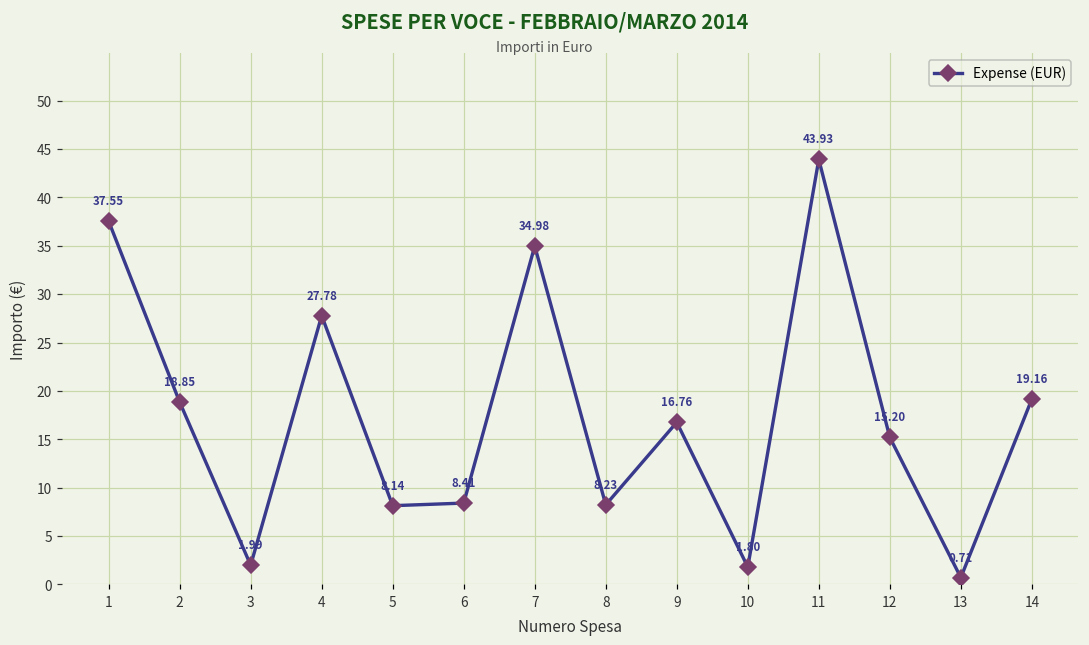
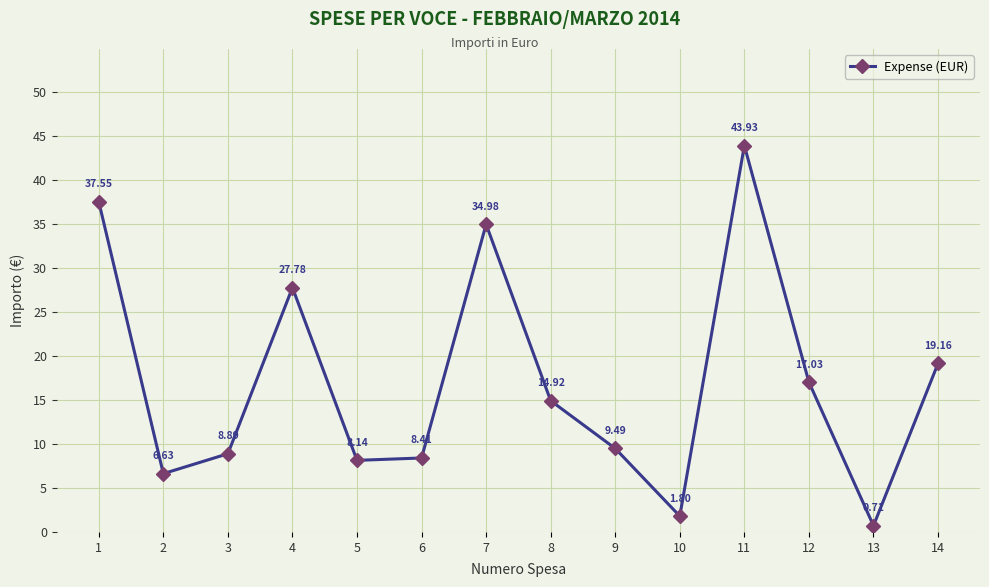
  {
    "1": 37.55,
-   "2": 18.85,
-   "3": 1.99,
+   "2": 6.63,
+   "3": 8.89,
    "4": 27.78,
    "5": 8.14,
    "6": 8.41,
    "7": 34.98,
-   "8": 8.23,
-   "9": 16.76,
+   "8": 14.92,
+   "9": 9.49,
    "10": 1.80,
    "11": 43.93,
-   "12": 15.20,
+   "12": 17.03,
    "13": 0.71,
    "14": 19.16
  }
